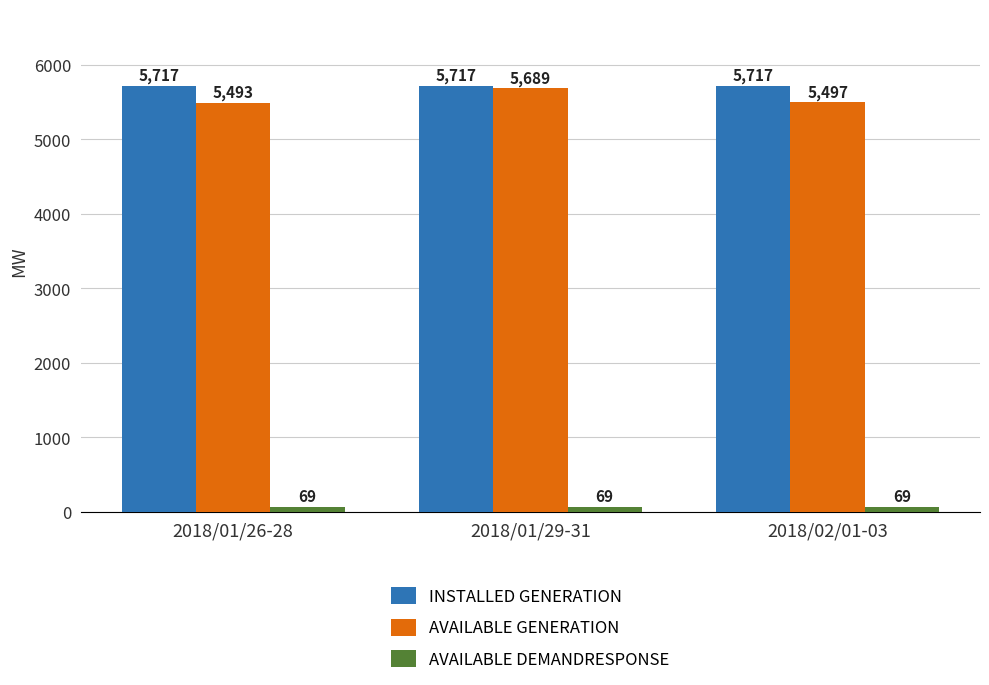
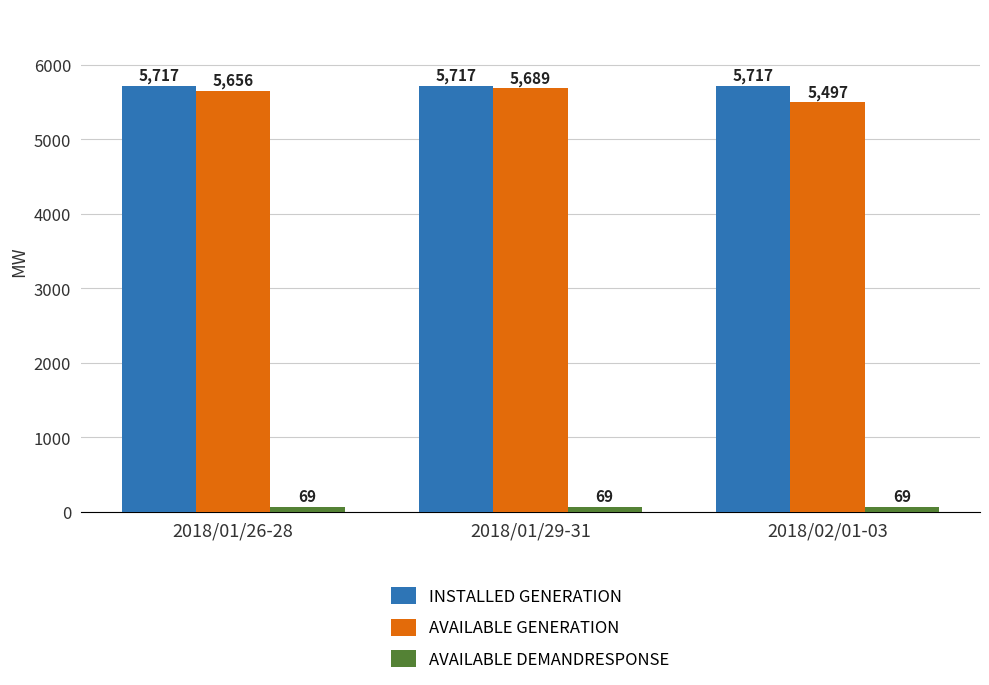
  {
    "INSTALLED GENERATION": {
      "2018/01/26-28": "5,717",
      "2018/01/29-31": "5,717",
      "2018/02/01-03": "5,717"
    },
    "AVAILABLE GENERATION": {
-     "2018/01/26-28": "5,493",
+     "2018/01/26-28": "5,656",
      "2018/01/29-31": "5,689",
      "2018/02/01-03": "5,497"
    },
    "AVAILABLE DEMANDRESPONSE": {
      "2018/01/26-28": "69",
      "2018/01/29-31": "69",
      "2018/02/01-03": "69"
    }
  }
